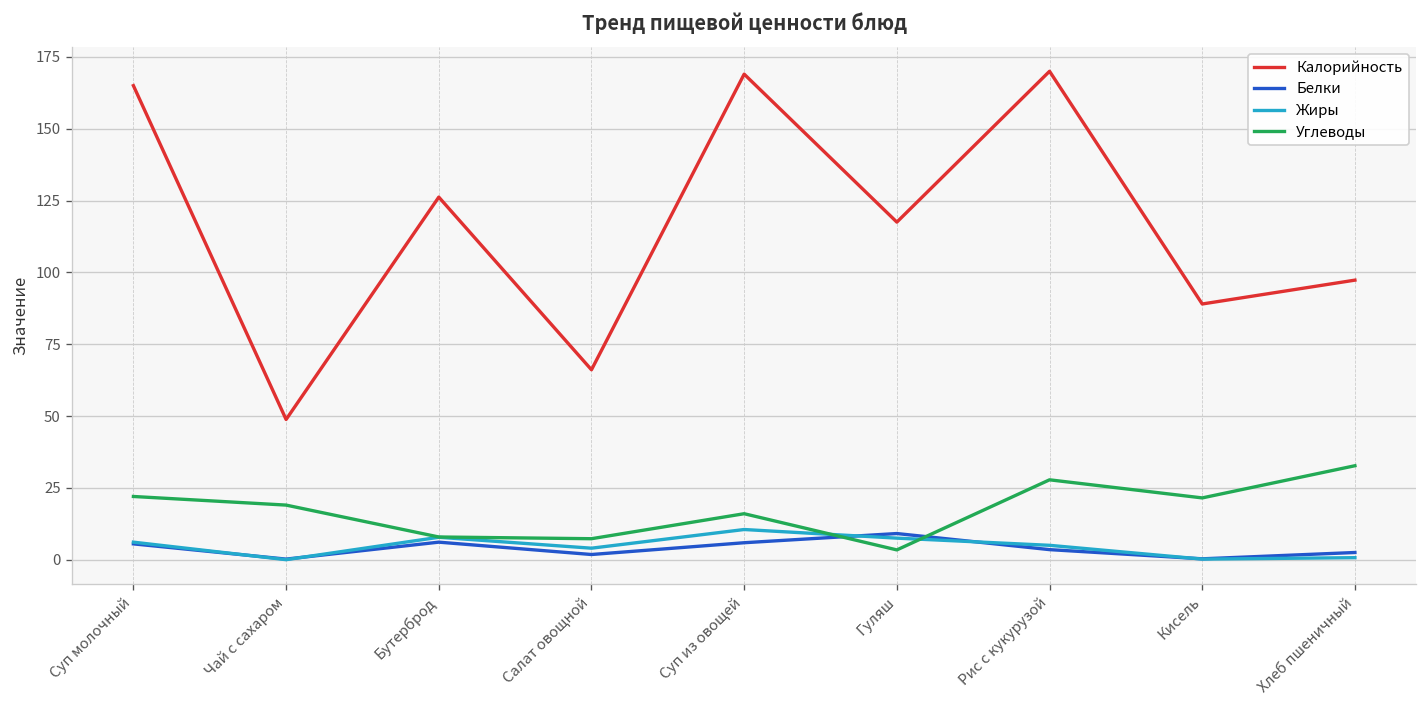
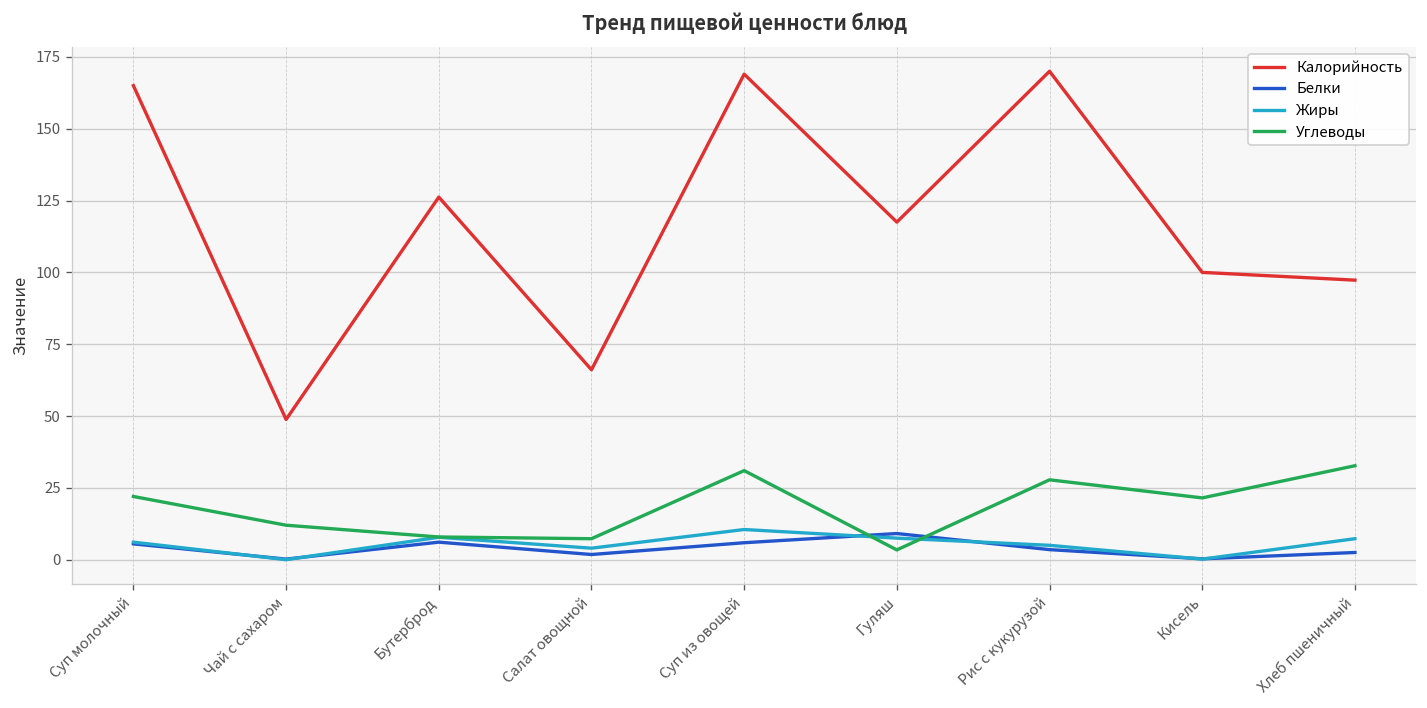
  {
    "Калорийность": {
      "Суп молочный": 165,
      "Чай с сахаром": 49,
      "Бутерброд": 126,
      "Салат овощной": 66,
      "Суп из овощей": 169,
      "Гуляш": 118,
      "Рис с кукурузой": 170,
-     "Кисель": 89,
+     "Кисель": 100,
      "Хлеб пшеничный": 97
    },
    "Белки": {
      "Бутерброд": 6,
      "Салат овощной": 2,
      "Суп из овощей": 6,
      "Гуляш": 9,
      "Рис с кукурузой": 4,
      "Хлеб пшеничный": 3
    },
    "Жиры": {
      "Салат овощной": 4,
      "Суп из овощей": 11,
      "Гуляш": 8,
      "Рис с кукурузой": 5,
-     "Хлеб пшеничный": 1
+     "Хлеб пшеничный": 7
    },
    "Углеводы": {
      "Суп молочный": 22,
-     "Чай с сахаром": 19,
+     "Чай с сахаром": 12,
      "Салат овощной": 7,
-     "Суп из овощей": 16,
+     "Суп из овощей": 31,
      "Гуляш": 3,
      "Рис с кукурузой": 28,
      "Кисель": 22,
      "Хлеб пшеничный": 33
    }
  }
